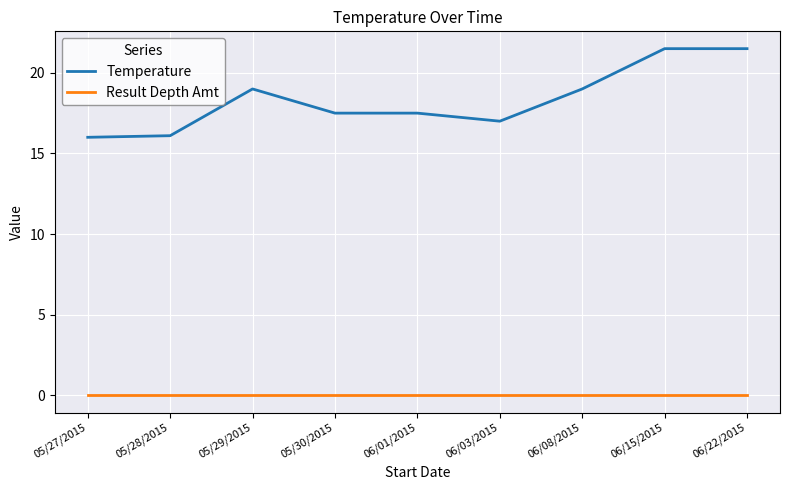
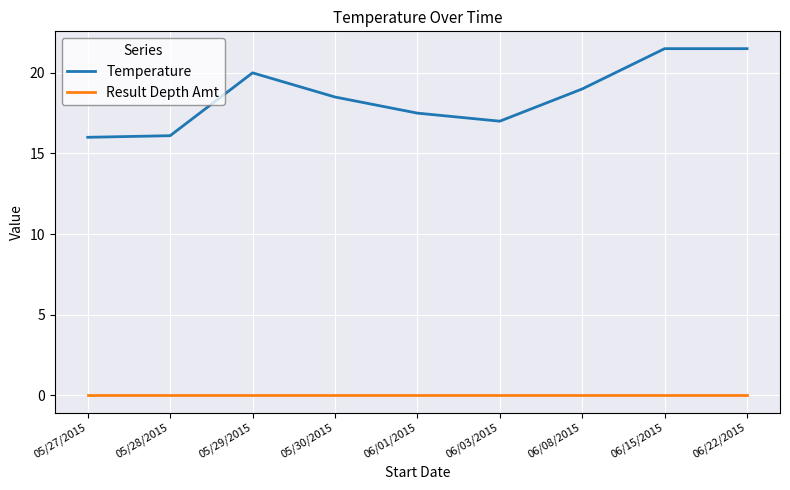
  {
    "Temperature": {
      "05/27/2015": 16.0,
      "05/28/2015": 16.1,
-     "05/29/2015": 19,
-     "05/30/2015": 17.5,
+     "05/29/2015": 20,
+     "05/30/2015": 18.5,
      "06/01/2015": 17.5,
      "06/03/2015": 17.0,
      "06/08/2015": 19.0,
      "06/15/2015": 21.5,
      "06/22/2015": 21.5
    },
    "Result Depth Amt": {
      "05/27/2015": 0.0,
      "05/28/2015": 0.0,
      "05/29/2015": 0.0,
      "05/30/2015": 0.0,
      "06/01/2015": 0.0,
      "06/03/2015": 0.0,
      "06/08/2015": 0.0,
      "06/15/2015": 0.0,
      "06/22/2015": 0.0
    }
  }
